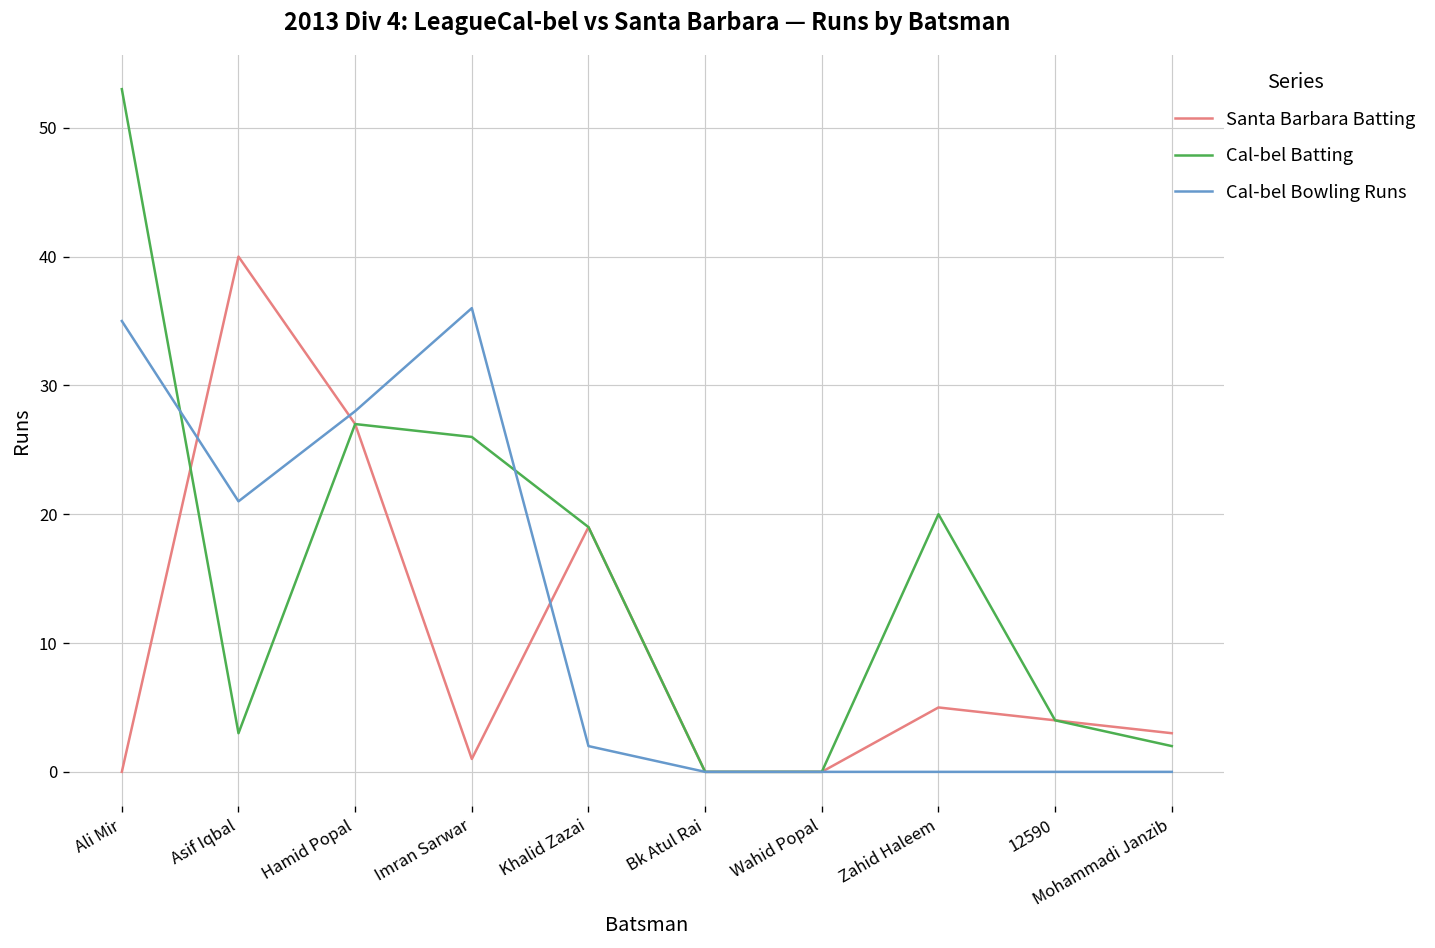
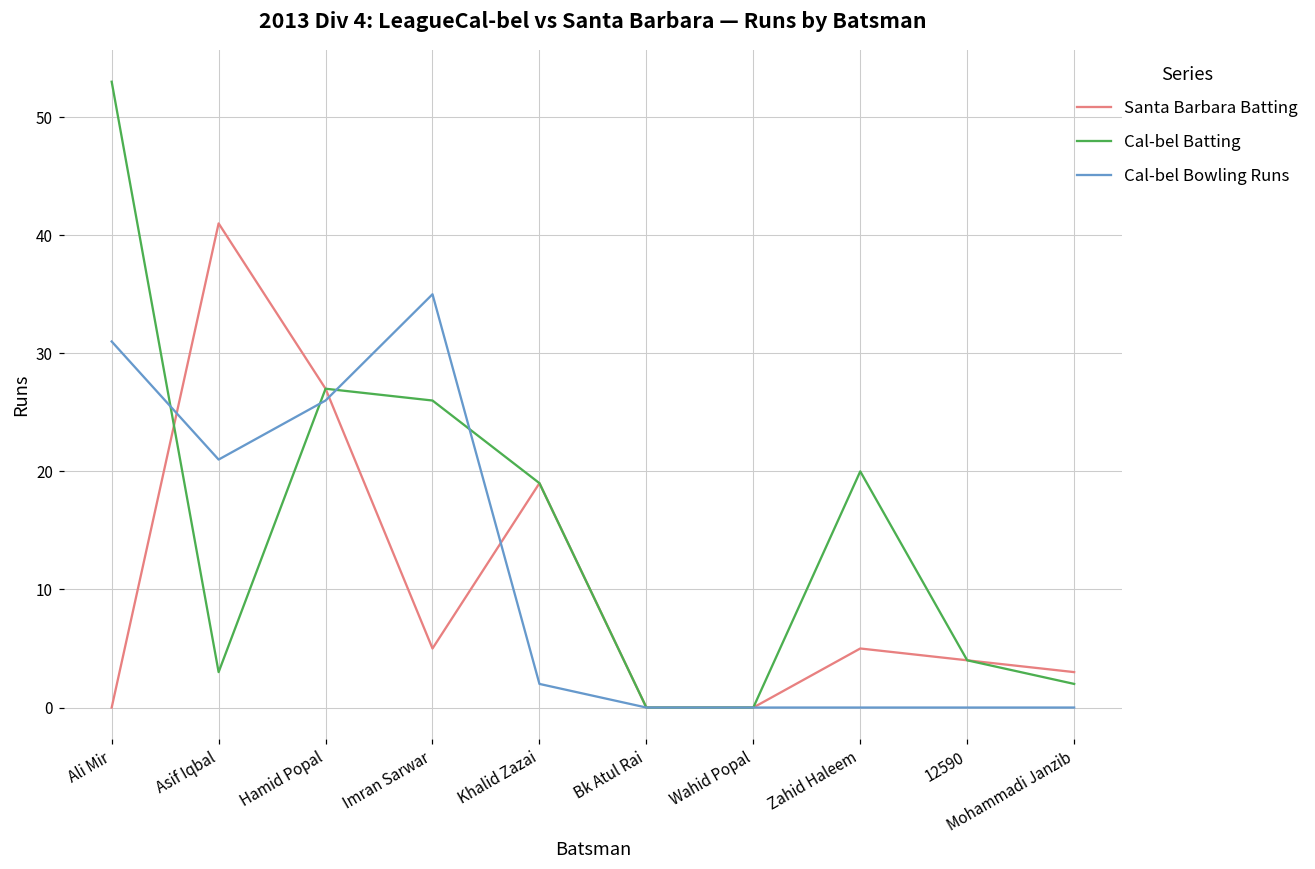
  {
    "Santa Barbara Batting": {
      "Ali Mir": 0,
-     "Asif Iqbal": 40,
-     "Imran Sarwar": 1,
+     "Asif Iqbal": 41,
+     "Imran Sarwar": 5,
      "Zahid Haleem": 5,
      "Mohammadi Janzib": 3
    },
    "Cal-bel Batting": {
      "Ali Mir": 53,
      "Asif Iqbal": 3,
      "Imran Sarwar": 26,
      "Zahid Haleem": 20,
      "Mohammadi Janzib": 2
    },
    "Cal-bel Bowling Runs": {
-     "Ali Mir": 35,
+     "Ali Mir": 31,
      "Asif Iqbal": 21,
-     "Hamid Popal": 28,
-     "Imran Sarwar": 36,
+     "Hamid Popal": 26,
+     "Imran Sarwar": 35,
      "Khalid Zazai": 2,
      "Zahid Haleem": 0,
      "12590": 0,
      "Mohammadi Janzib": 0
    }
  }
